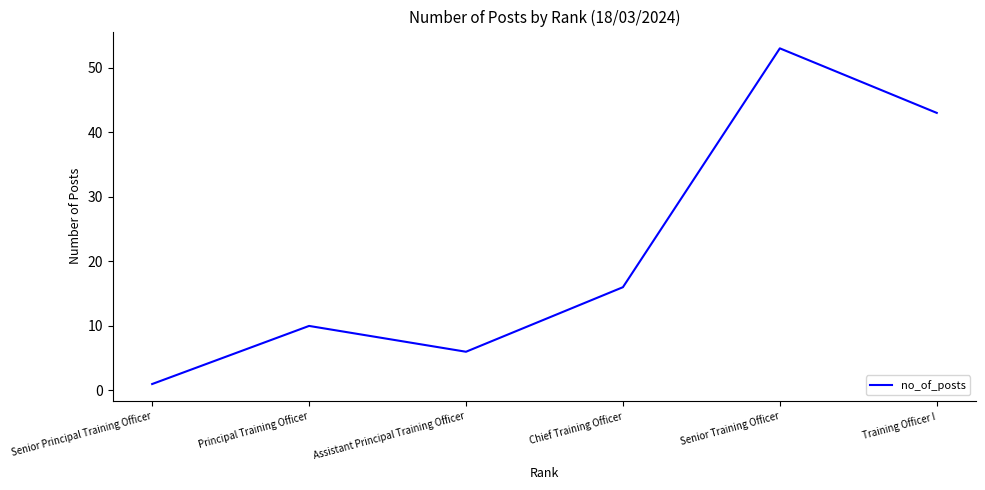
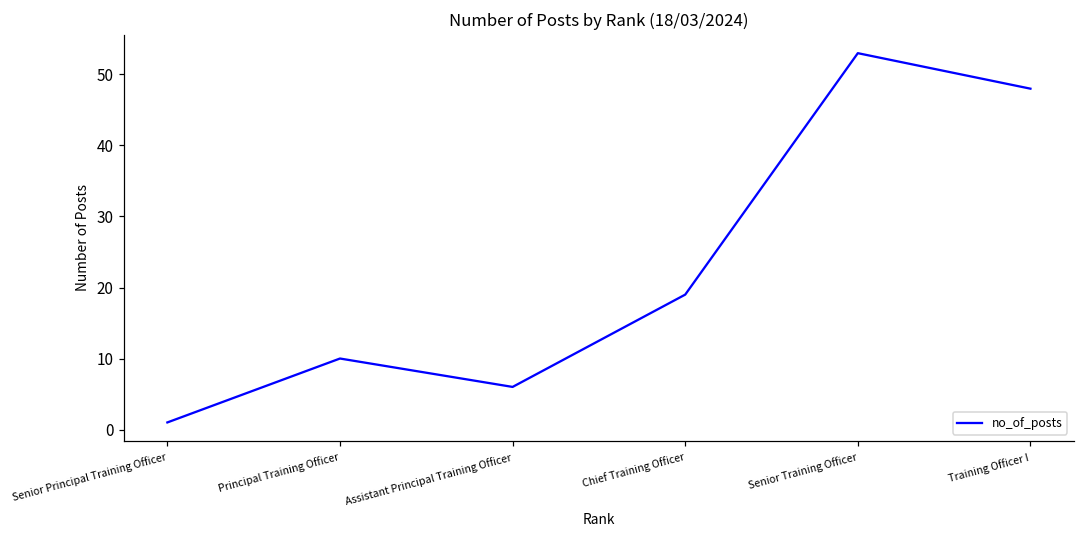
  {
    "Senior Principal Training Officer": 1,
    "Principal Training Officer": 10,
    "Assistant Principal Training Officer": 6,
-   "Chief Training Officer": 16,
+   "Chief Training Officer": 19,
    "Senior Training Officer": 53,
-   "Training Officer I": 43
+   "Training Officer I": 48
  }
